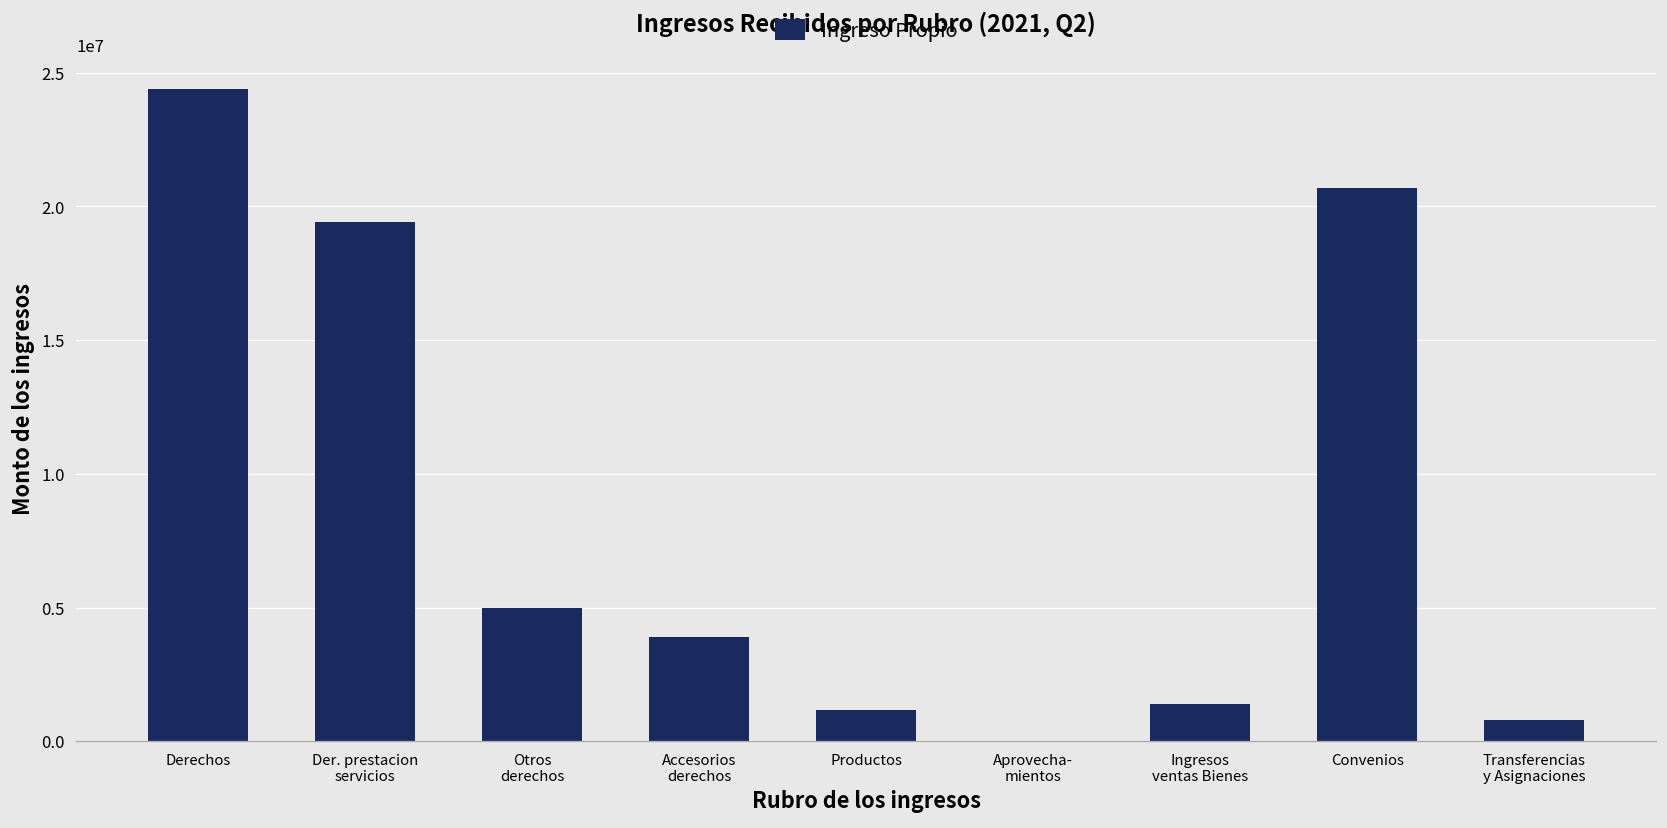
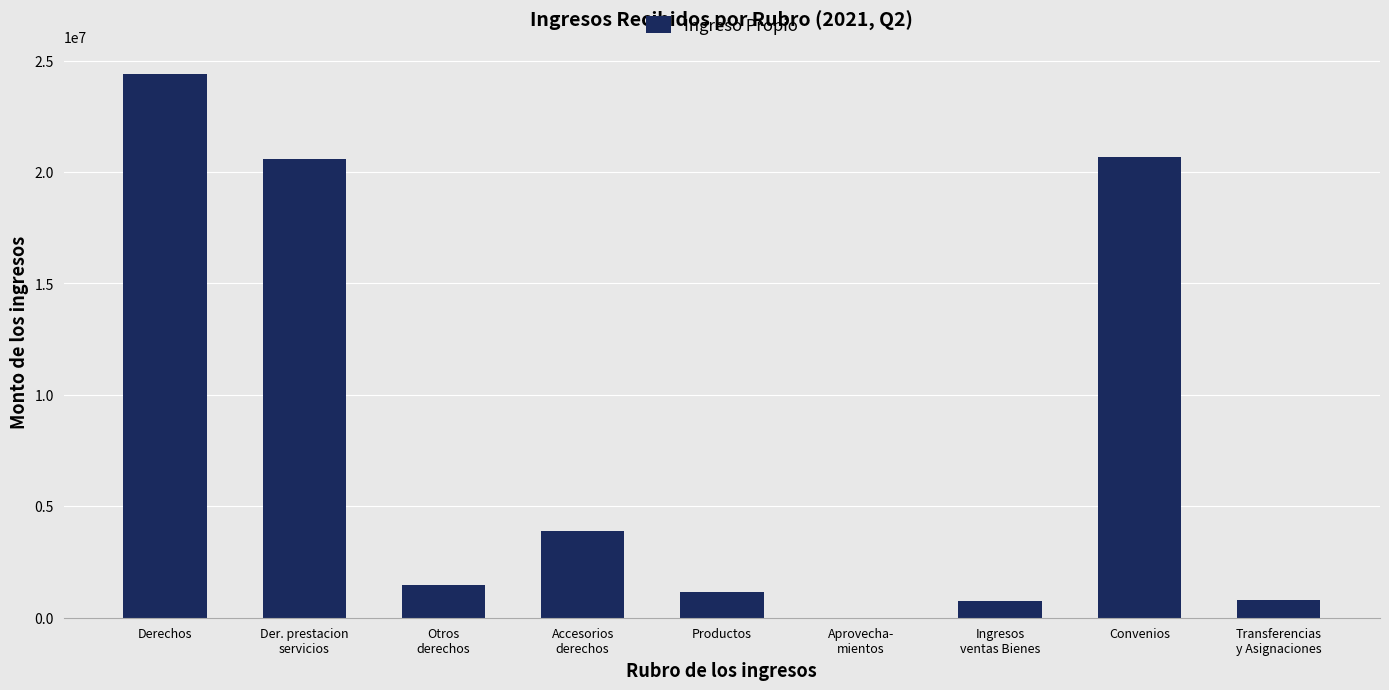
  {
    "Derechos": 24400000,
-   "Der. prestacion servicios": 19400000,
-   "Otros derechos": 5000000,
+   "Der. prestacion servicios": 20600000,
+   "Otros derechos": 1500000,
    "Accesorios derechos": 3900000,
    "Productos": 1200000,
-   "Ingresos ventas Bienes": 1400000,
+   "Ingresos ventas Bienes": 800000,
    "Convenios": 20700000,
    "Transferencias y Asignaciones": 800000
  }
